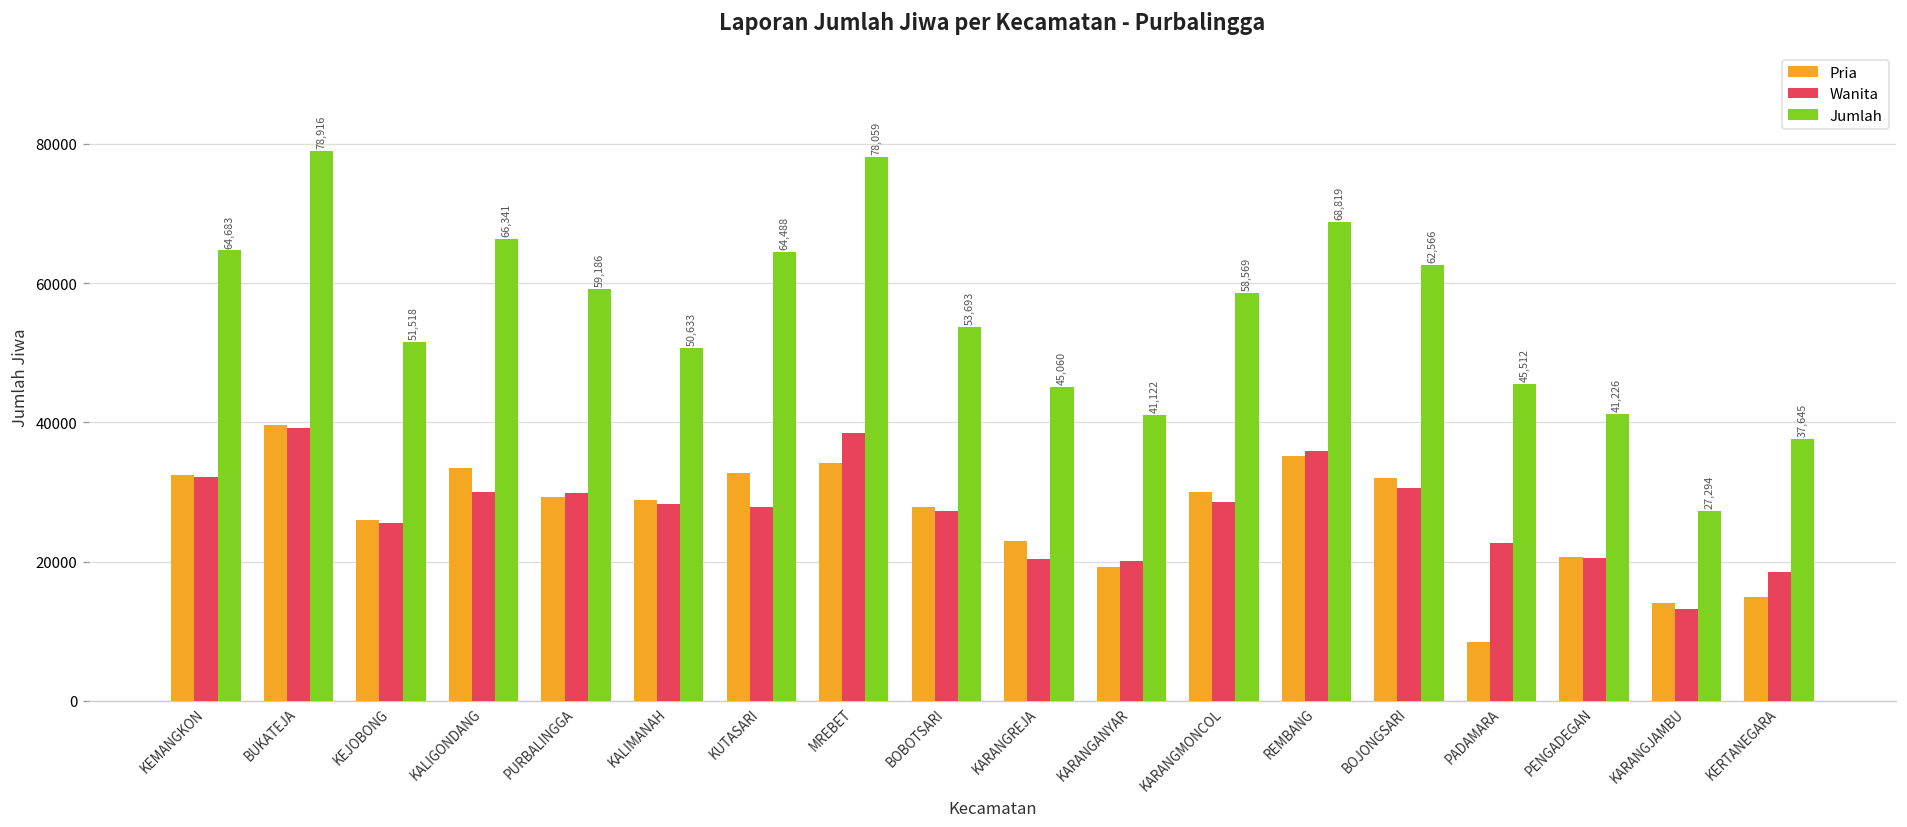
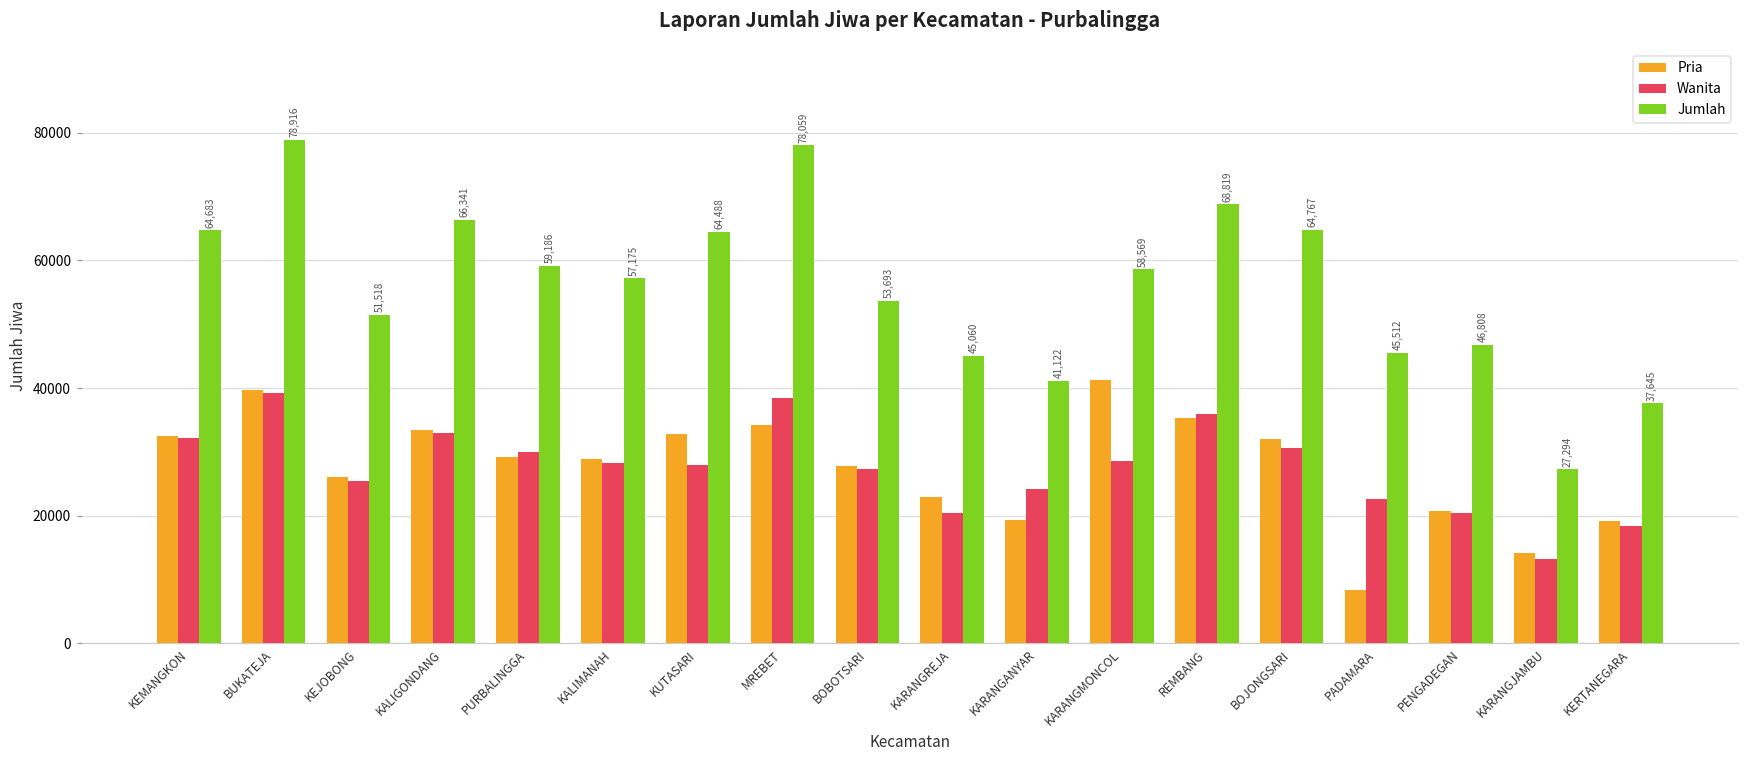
  {
    "Pria": {
      "KEMANGKON": "33000",
      "BUKATEJA": "40000",
      "KEJOBONG": "26000",
      "KALIGONDANG": "33000",
      "PURBALINGGA": "29000",
      "KALIMANAH": "29000",
      "KUTASARI": "33000",
      "MREBET": "34000",
      "BOBOTSARI": "28000",
      "KARANGREJA": "23000",
      "KARANGANYAR": "19000",
-     "KARANGMONCOL": "30000",
+     "KARANGMONCOL": "41000",
      "REMBANG": "35000",
      "BOJONGSARI": "32000",
      "PADAMARA": "8000",
      "PENGADEGAN": "21000",
      "KARANGJAMBU": "14000",
-     "KERTANEGARA": "15000"
+     "KERTANEGARA": "19000"
    },
    "Wanita": {
      "KEMANGKON": "32000",
      "BUKATEJA": "39000",
      "KEJOBONG": "26000",
-     "KALIGONDANG": "30000",
+     "KALIGONDANG": "33000",
      "PURBALINGGA": "30000",
      "KALIMANAH": "28000",
      "KUTASARI": "28000",
      "MREBET": "38000",
      "BOBOTSARI": "27000",
      "KARANGREJA": "20000",
-     "KARANGANYAR": "20000",
+     "KARANGANYAR": "24000",
      "KARANGMONCOL": "29000",
      "REMBANG": "36000",
      "BOJONGSARI": "31000",
      "PADAMARA": "23000",
      "PENGADEGAN": "21000",
      "KARANGJAMBU": "13000",
      "KERTANEGARA": "18000"
    },
    "Jumlah": {
      "KEMANGKON": "64,683",
      "BUKATEJA": "78,916",
      "KEJOBONG": "51,518",
      "KALIGONDANG": "66,341",
      "PURBALINGGA": "59,186",
-     "KALIMANAH": "50,633",
+     "KALIMANAH": "57,175",
      "KUTASARI": "64,488",
      "MREBET": "78,059",
      "BOBOTSARI": "53,693",
      "KARANGREJA": "45,060",
      "KARANGANYAR": "41,122",
      "KARANGMONCOL": "58,569",
      "REMBANG": "68,819",
-     "BOJONGSARI": "62,566",
+     "BOJONGSARI": "64,767",
      "PADAMARA": "45,512",
-     "PENGADEGAN": "41,226",
+     "PENGADEGAN": "46,808",
      "KARANGJAMBU": "27,294",
      "KERTANEGARA": "37,645"
    }
  }
